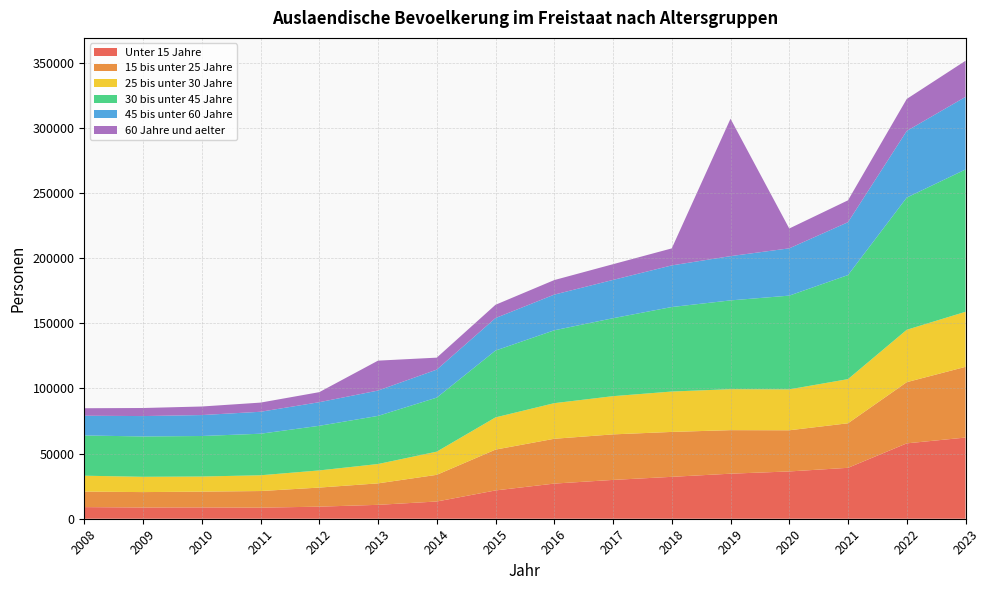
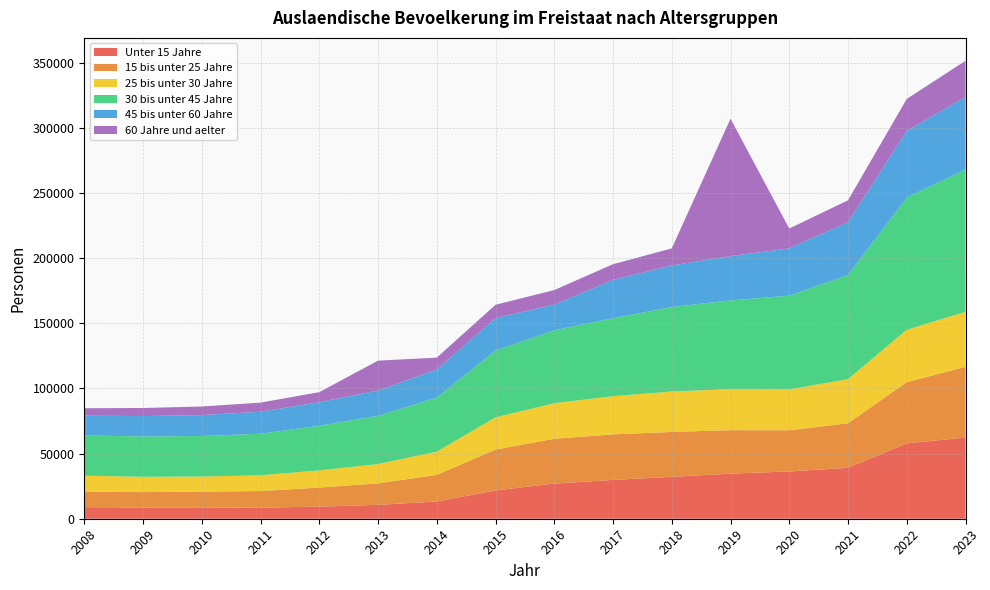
  {
    "25 bis unter 30 Jahre": {
      "2008": 12000,
      "2009": 12000,
      "2010": 12000,
      "2011": 12000,
      "2012": 13000,
      "2013": 15000,
      "2014": 18000,
      "2015": 25000,
      "2016": 27000,
      "2017": 29000,
      "2018": 31000,
      "2019": 31000,
      "2020": 31000,
      "2021": 34000,
      "2022": 40000,
      "2023": 42000
    },
    "30 bis unter 45 Jahre": {
      "2008": 31000,
      "2009": 31000,
      "2010": 31000,
      "2011": 32000,
      "2012": 34000,
      "2013": 37000,
      "2014": 41000,
      "2015": 51000,
      "2016": 56000,
      "2017": 60000,
      "2018": 65000,
      "2019": 68000,
      "2020": 72000,
      "2021": 80000,
      "2022": 101000,
      "2023": 109000
    },
    "45 bis unter 60 Jahre": {
      "2008": 15000,
      "2009": 16000,
      "2010": 16000,
      "2011": 17000,
      "2012": 18000,
      "2013": 19000,
      "2014": 21000,
      "2015": 25000,
-     "2016": 27000,
+     "2016": 20000,
      "2017": 29000,
      "2018": 32000,
      "2019": 34000,
      "2020": 36000,
      "2021": 41000,
      "2022": 51000,
      "2023": 56000
    },
    "60 Jahre und aelter": {
      "2008": 6000,
      "2009": 6000,
      "2010": 7000,
      "2011": 7000,
      "2012": 8000,
      "2013": 23000,
      "2014": 9000,
      "2015": 10000,
      "2016": 11000,
      "2017": 12000,
      "2018": 13000,
      "2019": 105000,
      "2020": 15000,
      "2021": 17000,
      "2022": 25000,
      "2023": 28000
    }
  }
